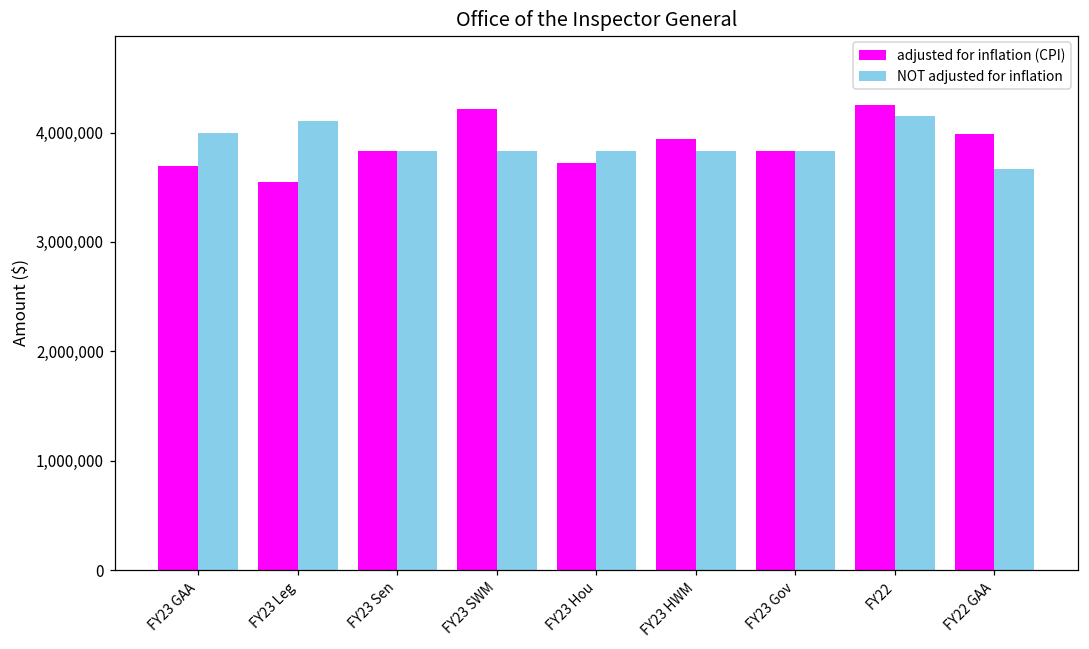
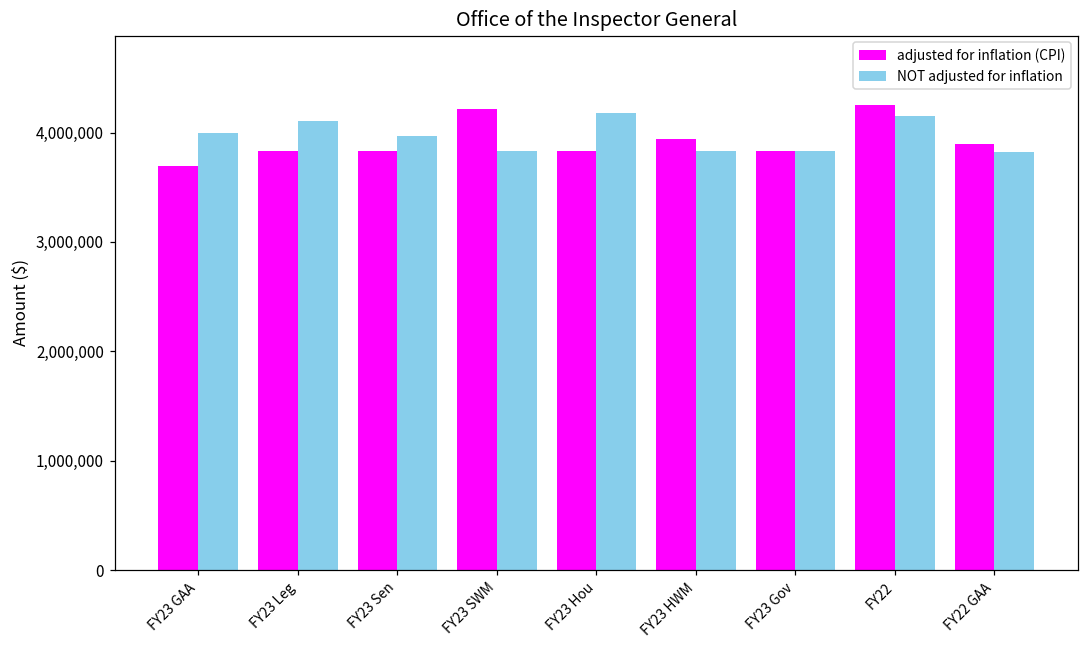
  {
    "adjusted for inflation (CPI)": {
      "FY23 GAA": "3,700,000",
-     "FY23 Leg": "3,600,000",
+     "FY23 Leg": "3,800,000",
      "FY23 Sen": "3,800,000",
      "FY23 SWM": "4,200,000",
-     "FY23 Hou": "3,700,000",
+     "FY23 Hou": "3,800,000",
      "FY23 HWM": "3,900,000",
      "FY23 Gov": "3,800,000",
      "FY22": "4,200,000",
-     "FY22 GAA": "4,000,000"
+     "FY22 GAA": "3,900,000"
    },
    "NOT adjusted for inflation": {
      "FY23 GAA": "4,000,000",
      "FY23 Leg": "4,100,000",
-     "FY23 Sen": "3,800,000",
+     "FY23 Sen": "4,000,000",
      "FY23 SWM": "3,800,000",
-     "FY23 Hou": "3,800,000",
+     "FY23 Hou": "4,200,000",
      "FY23 HWM": "3,800,000",
      "FY23 Gov": "3,800,000",
      "FY22": "4,200,000",
-     "FY22 GAA": "3,700,000"
+     "FY22 GAA": "3,800,000"
    }
  }
